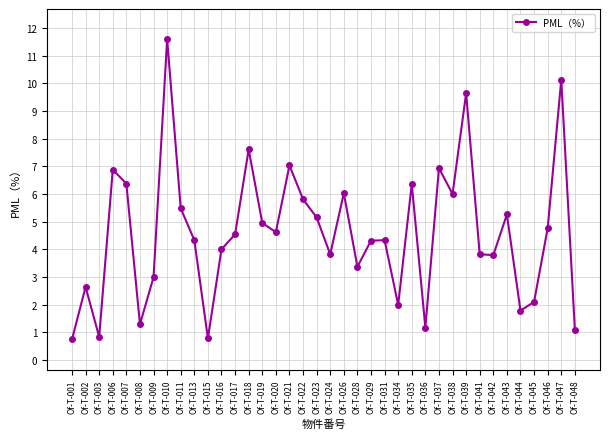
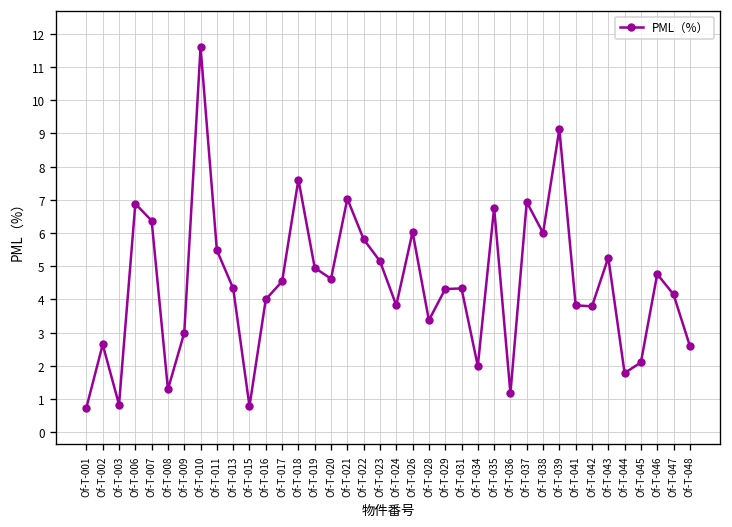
  {
    "Of-T-001": 0.7,
    "Of-T-002": 2.6,
    "Of-T-003": 0.8,
    "Of-T-006": 6.9,
    "Of-T-007": 6.4,
    "Of-T-008": 1.3,
    "Of-T-009": 3.0,
    "Of-T-010": 11.6,
    "Of-T-011": 5.5,
    "Of-T-013": 4.3,
    "Of-T-015": 0.8,
    "Of-T-016": 4.0,
    "Of-T-017": 4.5,
    "Of-T-018": 7.6,
    "Of-T-019": 5.0,
    "Of-T-020": 4.6,
    "Of-T-021": 7.0,
    "Of-T-022": 5.8,
    "Of-T-023": 5.2,
    "Of-T-024": 3.8,
    "Of-T-026": 6.0,
    "Of-T-028": 3.4,
    "Of-T-029": 4.3,
    "Of-T-031": 4.3,
    "Of-T-034": 2.0,
-   "Of-T-035": 6.4,
+   "Of-T-035": 6.8,
    "Of-T-036": 1.2,
    "Of-T-037": 6.9,
    "Of-T-038": 6.0,
-   "Of-T-039": 9.6,
+   "Of-T-039": 9.1,
    "Of-T-041": 3.8,
    "Of-T-042": 3.8,
    "Of-T-043": 5.3,
    "Of-T-044": 1.8,
    "Of-T-045": 2.1,
    "Of-T-046": 4.8,
-   "Of-T-047": 10.1,
-   "Of-T-048": 1.1
+   "Of-T-047": 4.2,
+   "Of-T-048": 2.6
  }
